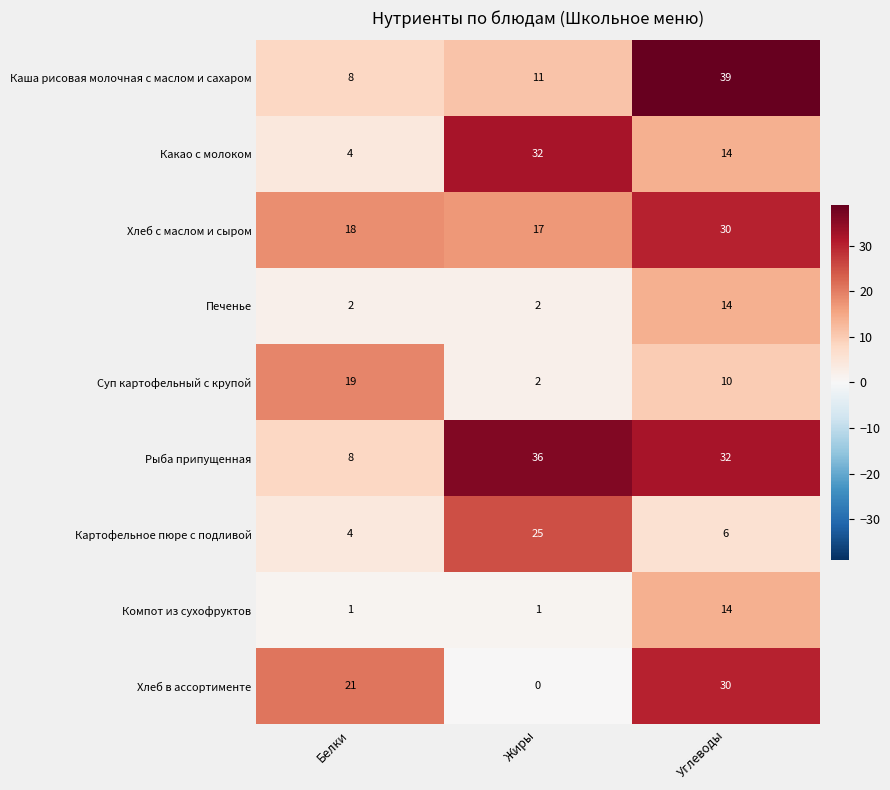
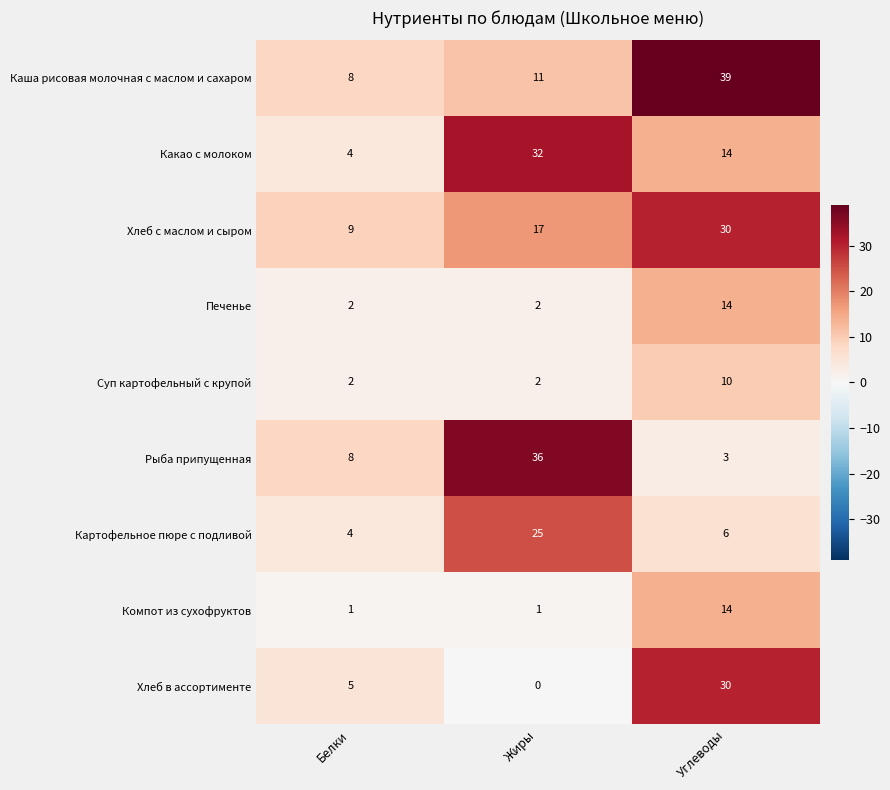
  {
    "Каша рисовая молочная с маслом и сахаром": {
      "Белки": 8,
      "Жиры": 11,
      "Углеводы": 39
    },
    "Какао с молоком": {
      "Белки": 4,
      "Жиры": 32,
      "Углеводы": 14
    },
    "Хлеб с маслом и сыром": {
-     "Белки": 18,
+     "Белки": 9,
      "Жиры": 17,
      "Углеводы": 30
    },
    "Печенье": {
      "Белки": 2,
      "Жиры": 2,
      "Углеводы": 14
    },
    "Суп картофельный с крупой": {
-     "Белки": 19,
+     "Белки": 2,
      "Жиры": 2,
      "Углеводы": 10
    },
    "Рыба припущенная": {
      "Белки": 8,
      "Жиры": 36,
-     "Углеводы": 32
+     "Углеводы": 3
    },
    "Картофельное пюре с подливой": {
      "Белки": 4,
      "Жиры": 25,
      "Углеводы": 6
    },
    "Компот из сухофруктов": {
      "Белки": 1,
      "Жиры": 1,
      "Углеводы": 14
    },
    "Хлеб в ассортименте": {
-     "Белки": 21,
+     "Белки": 5,
      "Жиры": 0,
      "Углеводы": 30
    }
  }
